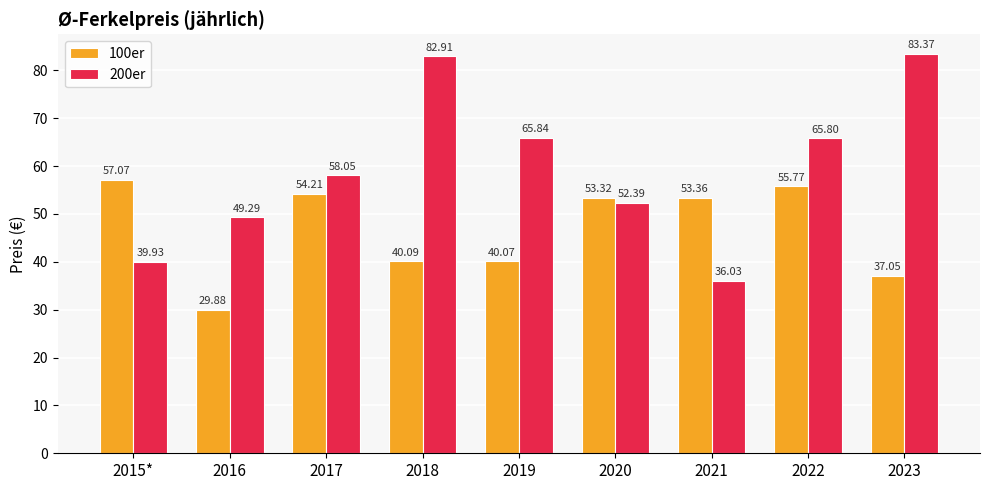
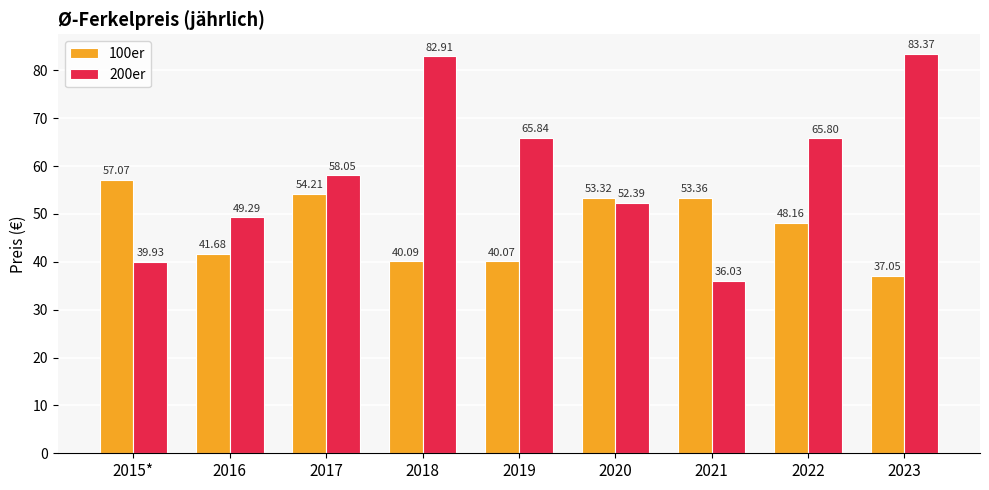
  {
    "100er": {
      "2015*": 57.07,
-     "2016": 29.88,
+     "2016": 41.68,
      "2017": 54.21,
      "2018": 40.09,
      "2019": 40.07,
      "2020": 53.32,
      "2021": 53.36,
-     "2022": 55.77,
+     "2022": 48.16,
      "2023": 37.05
    },
    "200er": {
      "2015*": 39.93,
      "2016": 49.29,
      "2017": 58.05,
      "2018": 82.91,
      "2019": 65.84,
      "2020": 52.39,
      "2021": 36.03,
      "2022": 65.80,
      "2023": 83.37
    }
  }
